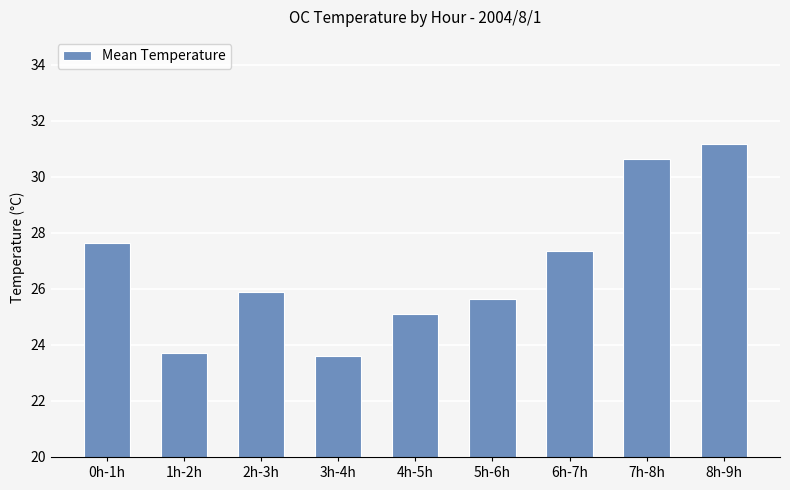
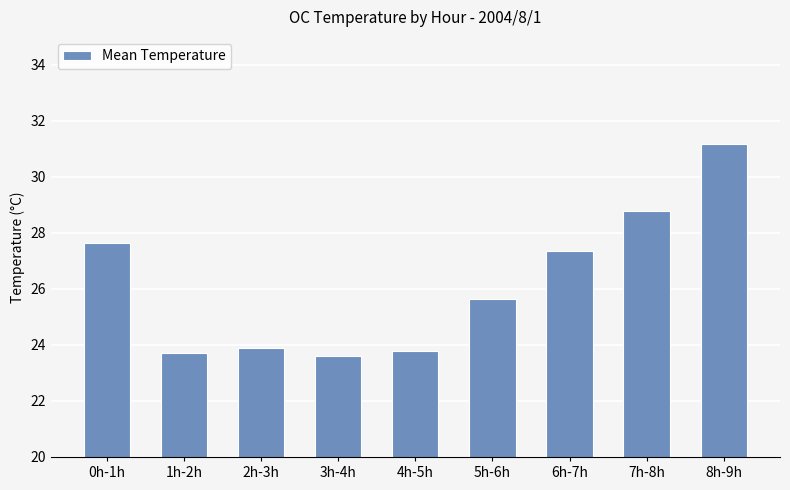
  {
    "0h-1h": 27.7,
    "1h-2h": 23.7,
-   "2h-3h": 25.9,
+   "2h-3h": 23.9,
    "3h-4h": 23.6,
-   "4h-5h": 25.1,
+   "4h-5h": 23.8,
    "5h-6h": 25.6,
    "6h-7h": 27.4,
-   "7h-8h": 30.7,
+   "7h-8h": 28.8,
    "8h-9h": 31.2
  }
